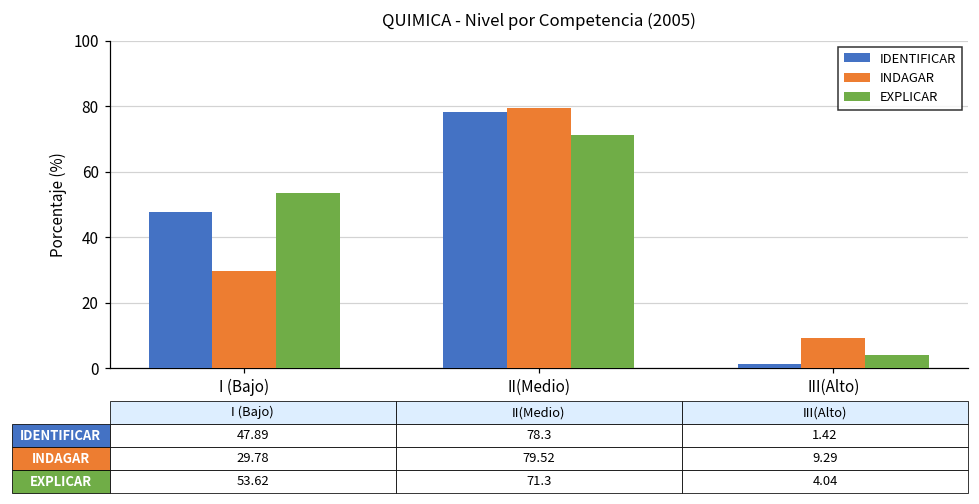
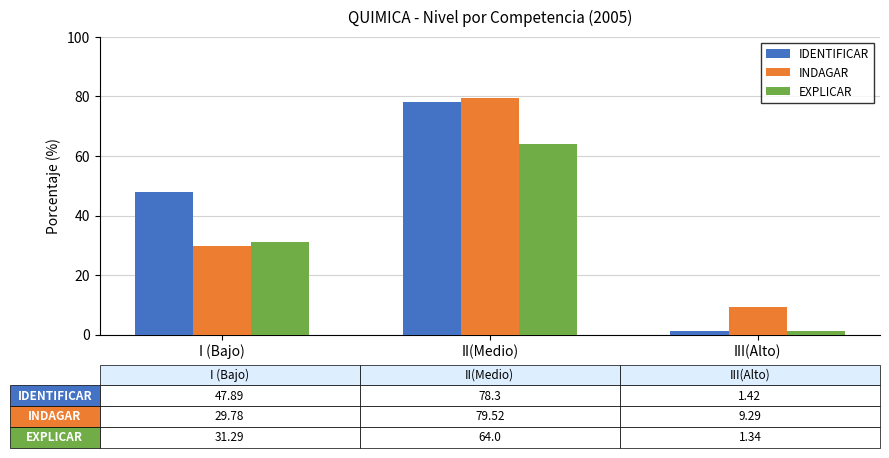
  {
    "IDENTIFICAR": {
      "I (Bajo)": 48,
      "II(Medio)": 78,
      "III(Alto)": 1
    },
    "INDAGAR": {
      "I (Bajo)": 30,
      "II(Medio)": 80,
      "III(Alto)": 9
    },
    "EXPLICAR": {
-     "I (Bajo)": 53.62,
-     "II(Medio)": 71.3,
-     "III(Alto)": 4.04
+     "I (Bajo)": 31.29,
+     "II(Medio)": 64.0,
+     "III(Alto)": 1.34
    }
  }
